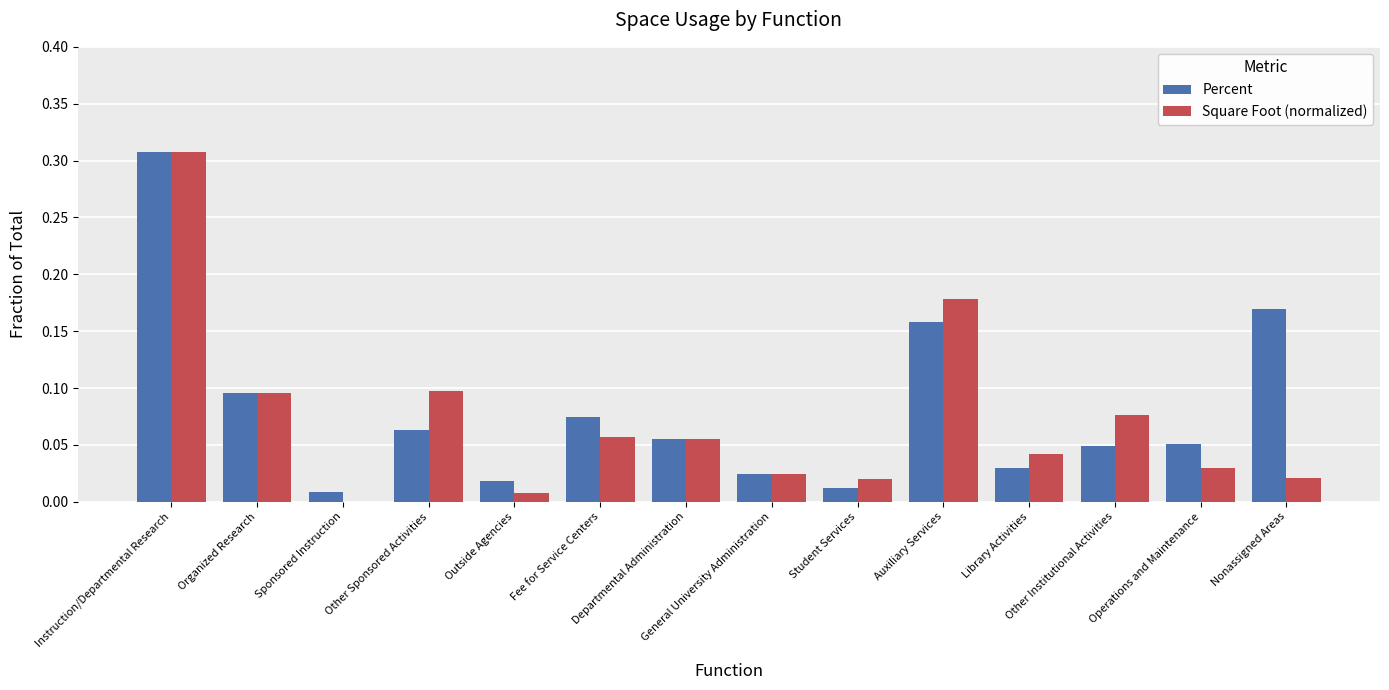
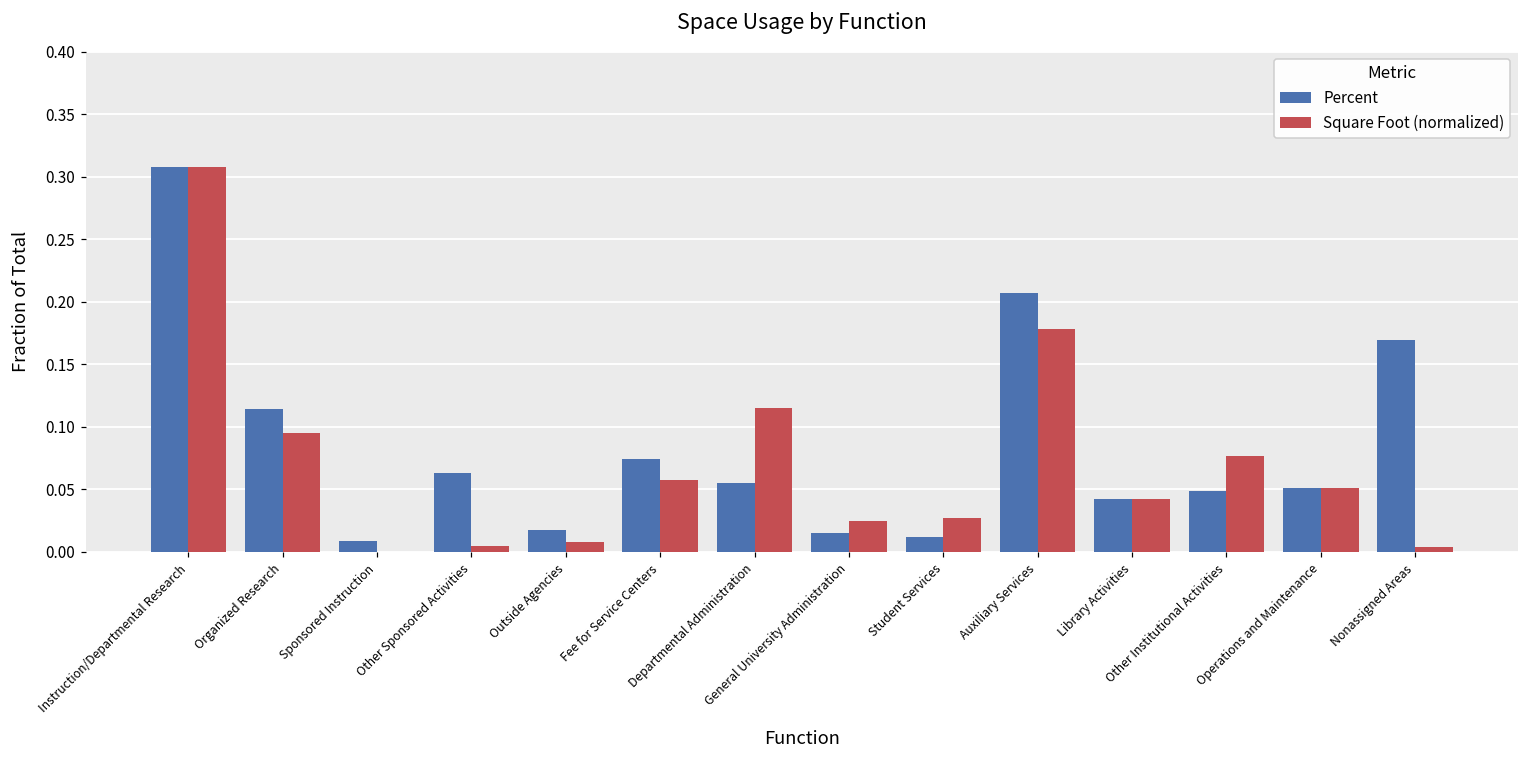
  {
    "Percent": {
      "Instruction/Departmental Research": 0.307,
-     "Organized Research": 0.096,
+     "Organized Research": 0.114,
      "Sponsored Instruction": 0.009,
      "Other Sponsored Activities": 0.063,
      "Outside Agencies": 0.018,
      "Fee for Service Centers": 0.075,
      "Departmental Administration": 0.055,
-     "General University Administration": 0.024,
+     "General University Administration": 0.015,
      "Student Services": 0.012,
-     "Auxiliary Services": 0.158,
-     "Library Activities": 0.029,
+     "Auxiliary Services": 0.207,
+     "Library Activities": 0.042,
      "Other Institutional Activities": 0.049,
      "Operations and Maintenance": 0.051,
      "Nonassigned Areas": 0.169
    },
    "Square Foot (normalized)": {
      "Instruction/Departmental Research": 0.307,
      "Organized Research": 0.095,
-     "Other Sponsored Activities": 0.098,
+     "Other Sponsored Activities": 0.004,
      "Outside Agencies": 0.008,
      "Fee for Service Centers": 0.057,
-     "Departmental Administration": 0.055,
+     "Departmental Administration": 0.115,
      "General University Administration": 0.024,
-     "Student Services": 0.020,
+     "Student Services": 0.027,
      "Auxiliary Services": 0.178,
      "Library Activities": 0.042,
      "Other Institutional Activities": 0.076,
-     "Operations and Maintenance": 0.030,
-     "Nonassigned Areas": 0.021
+     "Operations and Maintenance": 0.051,
+     "Nonassigned Areas": 0.004
    }
  }
